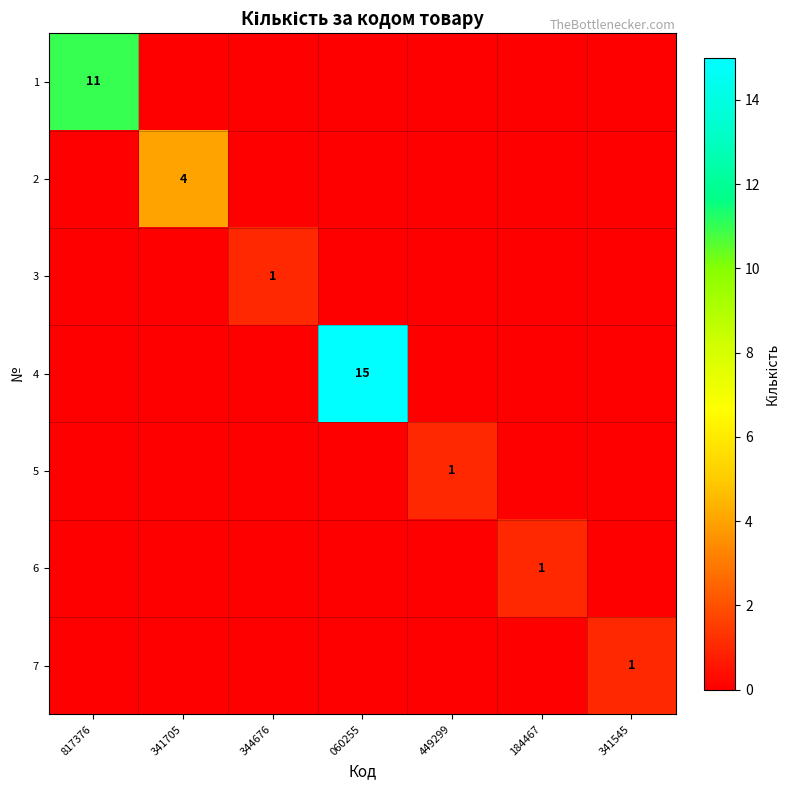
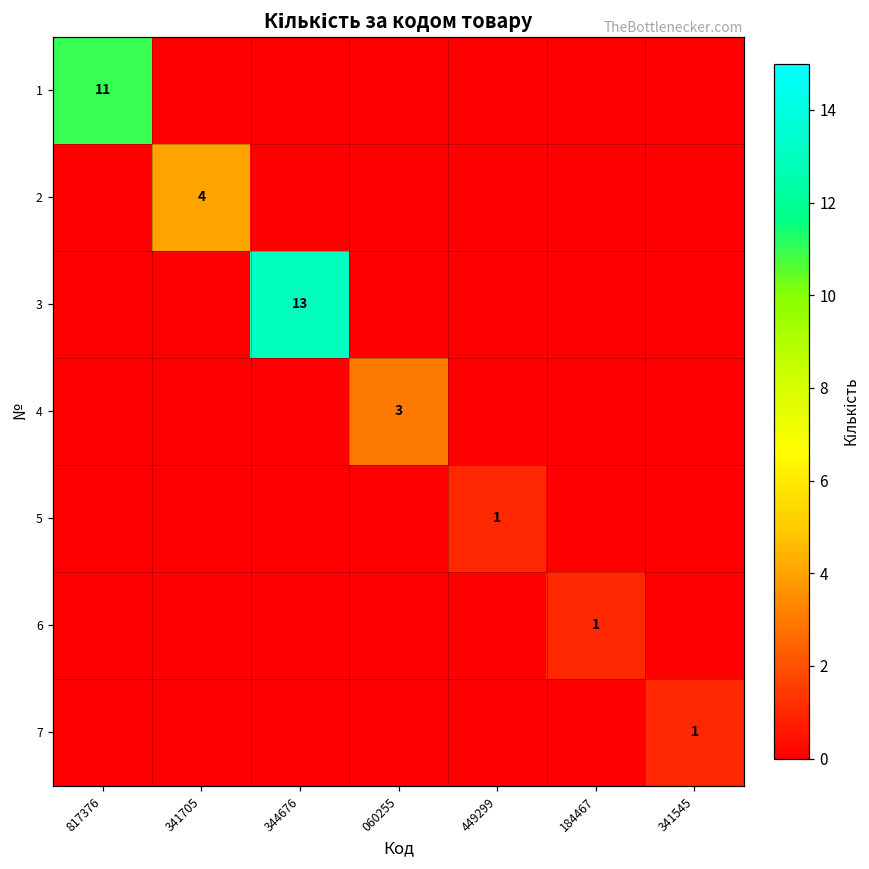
  {
    "1": {
      "817376": 11
    },
    "2": {
      "341705": 4
    },
    "3": {
-     "344676": 1
+     "344676": 13
    },
    "4": {
-     "060255": 15
+     "060255": 3
    },
    "5": {
      "449299": 1
    },
    "6": {
      "184467": 1
    },
    "7": {
      "341545": 1
    }
  }
